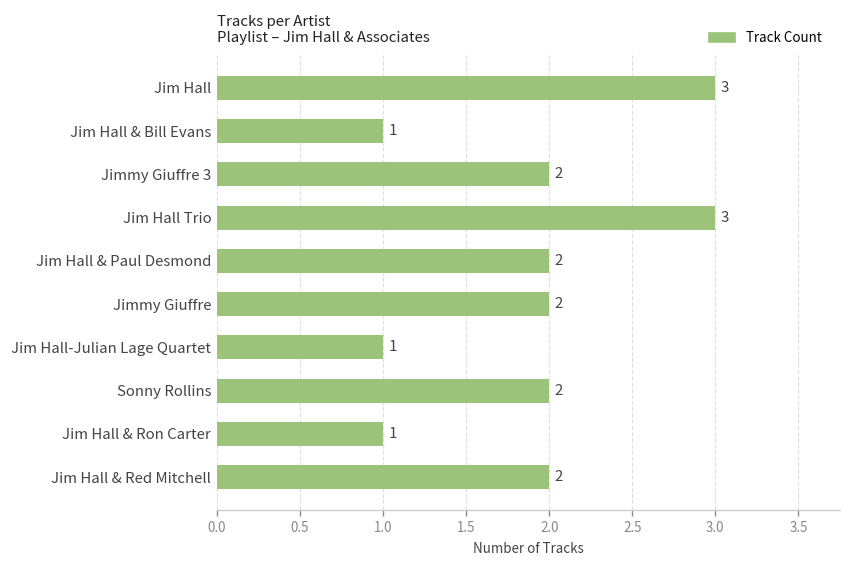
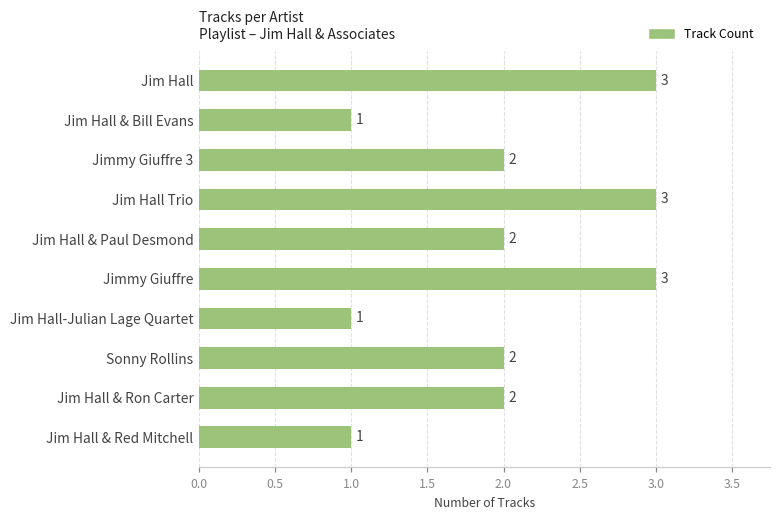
  {
    "Jim Hall": 3,
    "Jim Hall & Bill Evans": 1,
    "Jimmy Giuffre 3": 2,
    "Jim Hall Trio": 3,
    "Jim Hall & Paul Desmond": 2,
-   "Jimmy Giuffre": 2,
+   "Jimmy Giuffre": 3,
    "Jim Hall-Julian Lage Quartet": 1,
    "Sonny Rollins": 2,
-   "Jim Hall & Ron Carter": 1,
-   "Jim Hall & Red Mitchell": 2
+   "Jim Hall & Ron Carter": 2,
+   "Jim Hall & Red Mitchell": 1
  }
